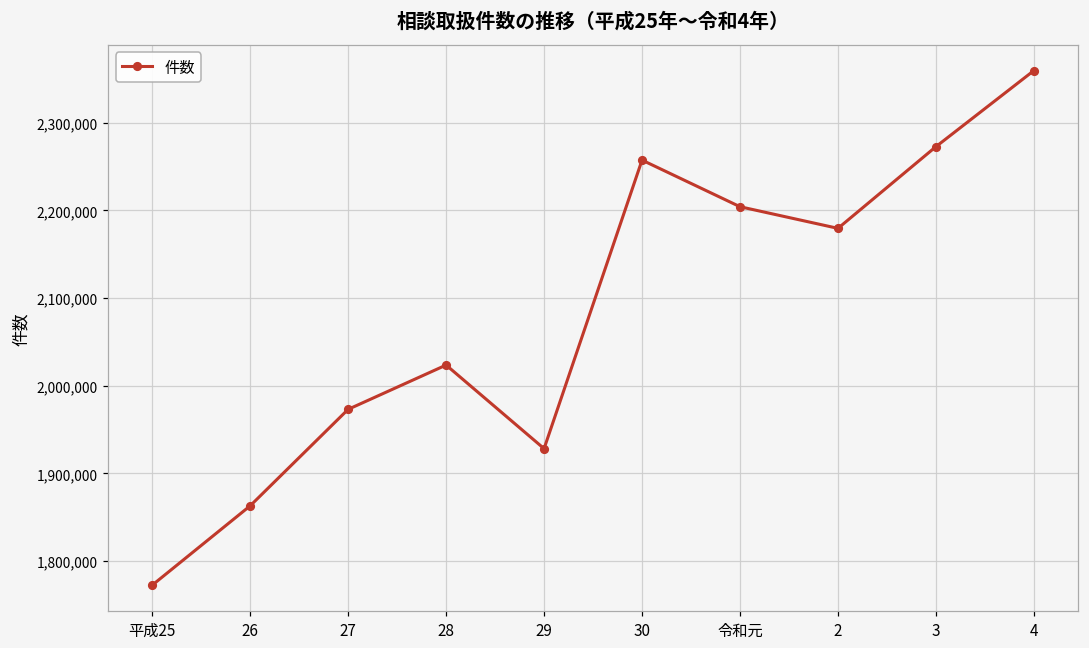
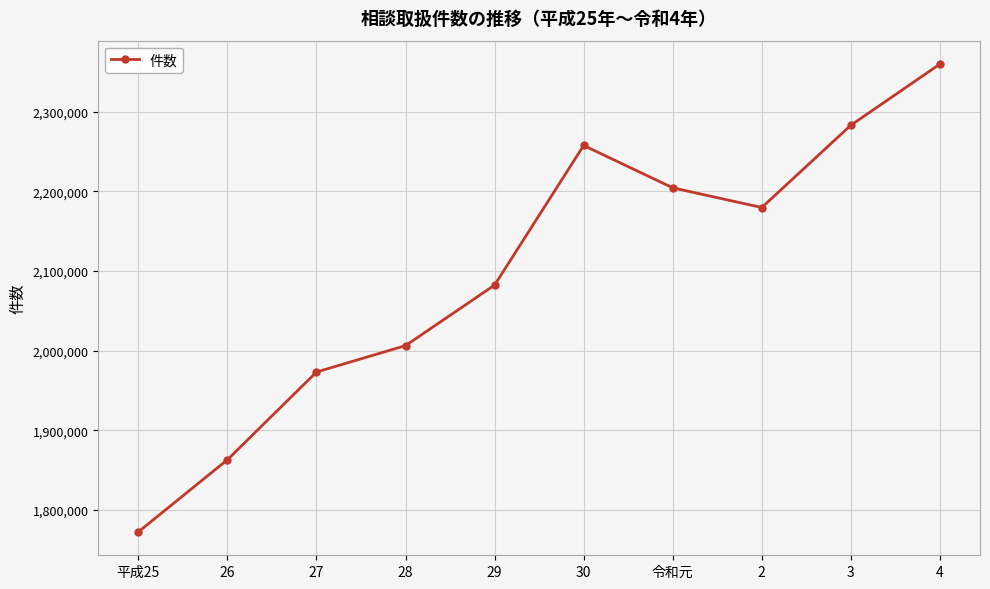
  {
    "平成25": "1,770,000",
    "26": "1,860,000",
    "27": "1,970,000",
-   "28": "2,020,000",
-   "29": "1,930,000",
+   "28": "2,010,000",
+   "29": "2,080,000",
    "30": "2,260,000",
    "令和元": "2,200,000",
    "2": "2,180,000",
-   "3": "2,270,000",
+   "3": "2,280,000",
    "4": "2,360,000"
  }
